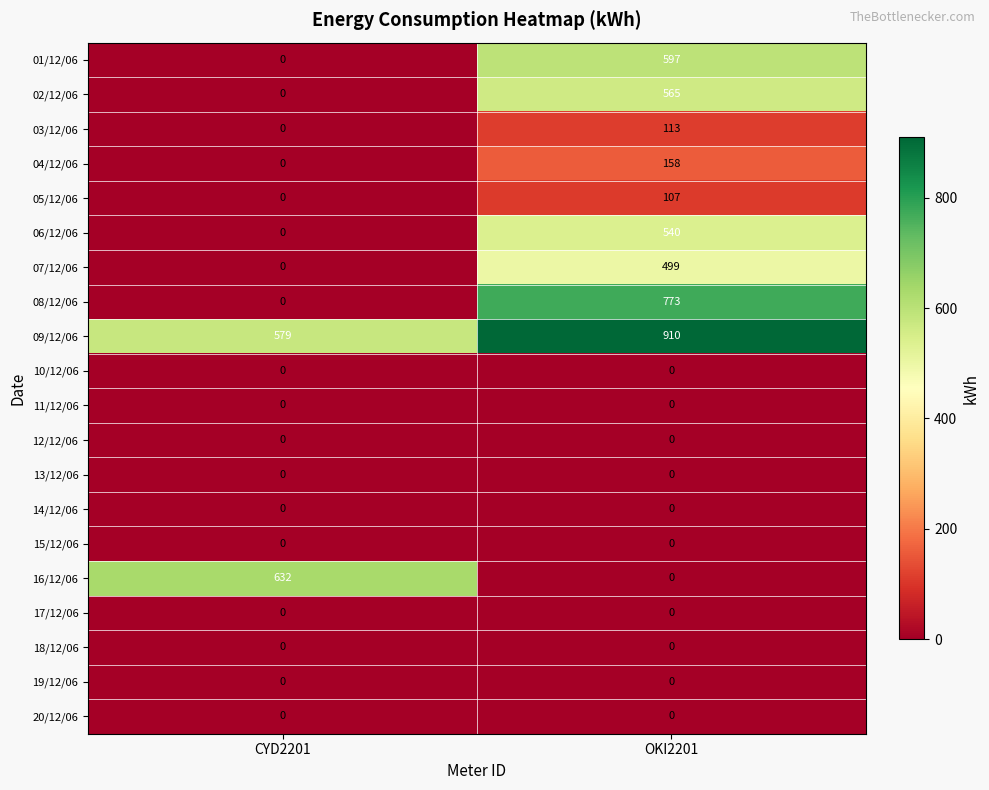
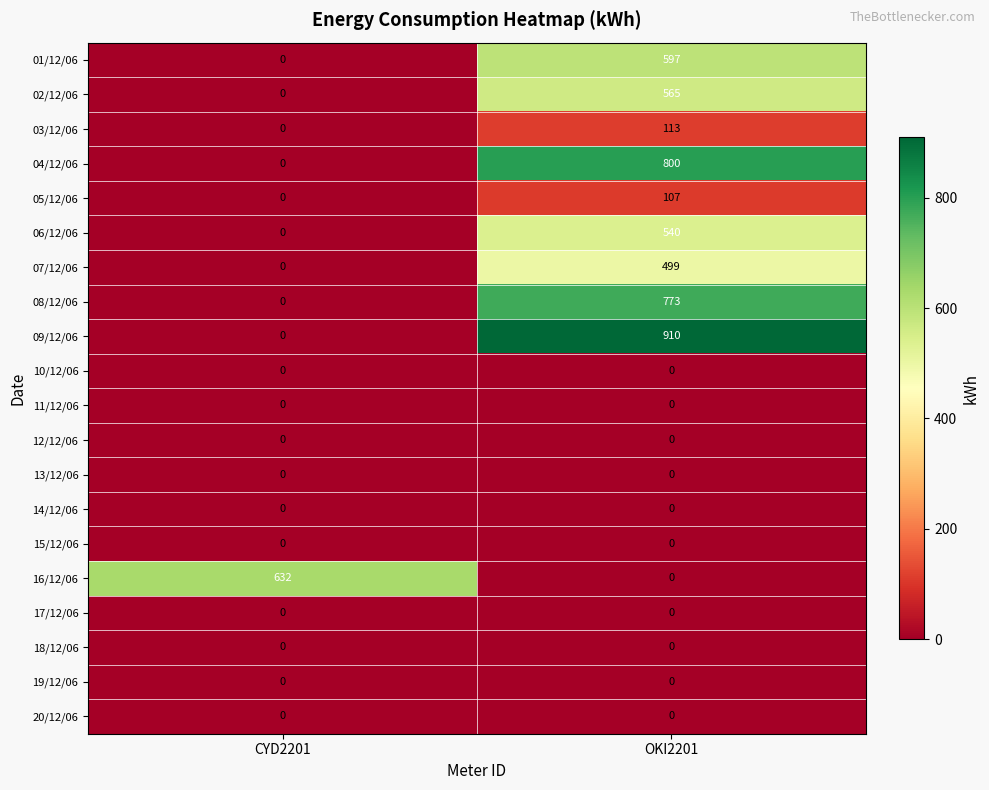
  {
    "01/12/06": {
      "CYD2201": 0,
      "OKI2201": 597
    },
    "02/12/06": {
      "CYD2201": 0,
      "OKI2201": 565
    },
    "03/12/06": {
      "CYD2201": 0,
      "OKI2201": 113
    },
    "04/12/06": {
      "CYD2201": 0,
-     "OKI2201": 158
+     "OKI2201": 800
    },
    "05/12/06": {
      "CYD2201": 0,
      "OKI2201": 107
    },
    "06/12/06": {
      "CYD2201": 0,
      "OKI2201": 540
    },
    "07/12/06": {
      "CYD2201": 0,
      "OKI2201": 499
    },
    "08/12/06": {
      "CYD2201": 0,
      "OKI2201": 773
    },
    "09/12/06": {
-     "CYD2201": 579,
+     "CYD2201": 0,
      "OKI2201": 910
    },
    "10/12/06": {
      "CYD2201": 0,
      "OKI2201": 0
    },
    "11/12/06": {
      "CYD2201": 0,
      "OKI2201": 0
    },
    "12/12/06": {
      "CYD2201": 0,
      "OKI2201": 0
    },
    "13/12/06": {
      "CYD2201": 0,
      "OKI2201": 0
    },
    "14/12/06": {
      "CYD2201": 0,
      "OKI2201": 0
    },
    "15/12/06": {
      "CYD2201": 0,
      "OKI2201": 0
    },
    "16/12/06": {
      "CYD2201": 632,
      "OKI2201": 0
    },
    "17/12/06": {
      "CYD2201": 0,
      "OKI2201": 0
    },
    "18/12/06": {
      "CYD2201": 0,
      "OKI2201": 0
    },
    "19/12/06": {
      "CYD2201": 0,
      "OKI2201": 0
    },
    "20/12/06": {
      "CYD2201": 0,
      "OKI2201": 0
    }
  }
